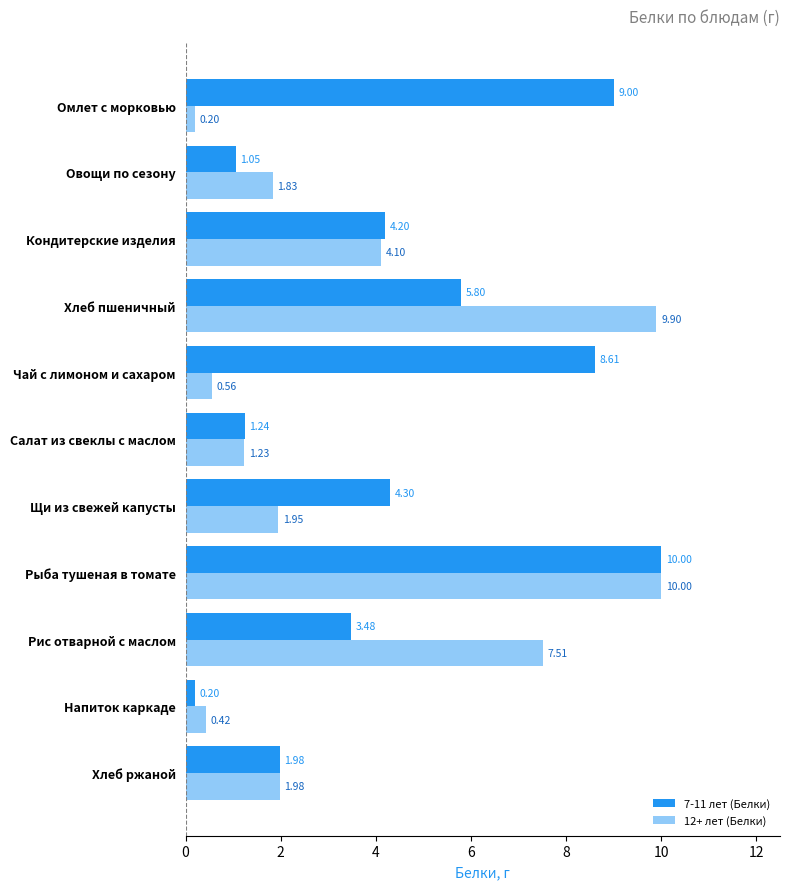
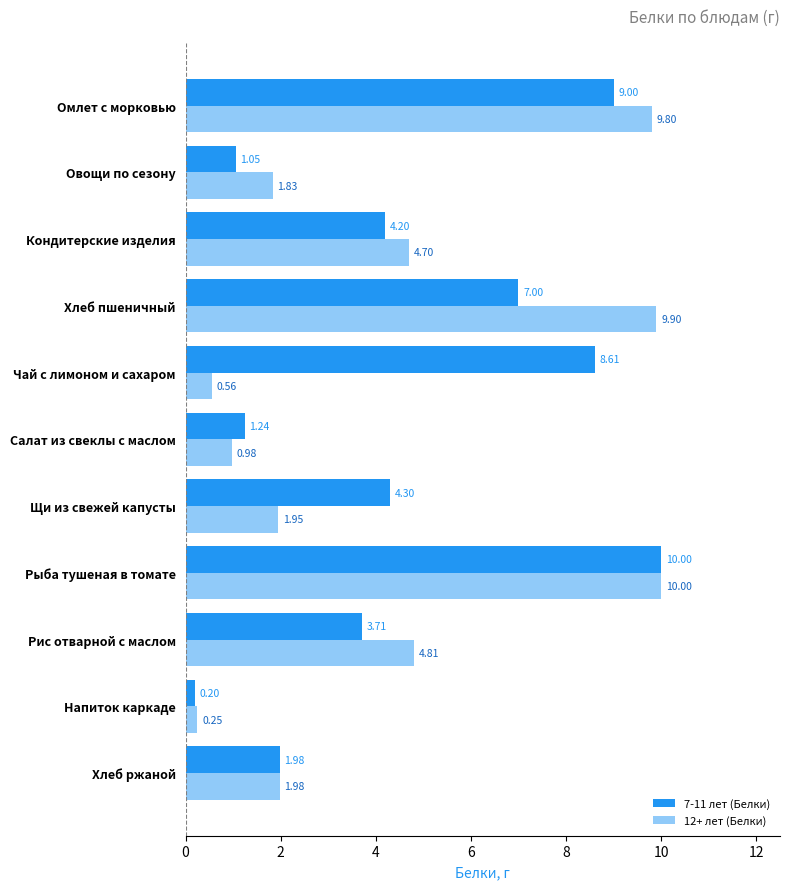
  {
    "7-11 лет (Белки)": {
      "Омлет с морковью": 9.00,
      "Овощи по сезону": 1.05,
      "Кондитерские изделия": 4.20,
-     "Хлеб пшеничный": 5.80,
+     "Хлеб пшеничный": 7.00,
      "Чай с лимоном и сахаром": 8.61,
      "Салат из свеклы с маслом": 1.24,
      "Щи из свежей капусты": 4.30,
      "Рыба тушеная в томате": 10.00,
-     "Рис отварной с маслом": 3.48,
+     "Рис отварной с маслом": 3.71,
      "Напиток каркаде": 0.20,
      "Хлеб ржаной": 1.98
    },
    "12+ лет (Белки)": {
-     "Омлет с морковью": 0.20,
+     "Омлет с морковью": 9.80,
      "Овощи по сезону": 1.83,
-     "Кондитерские изделия": 4.10,
+     "Кондитерские изделия": 4.70,
      "Хлеб пшеничный": 9.90,
      "Чай с лимоном и сахаром": 0.56,
-     "Салат из свеклы с маслом": 1.23,
+     "Салат из свеклы с маслом": 0.98,
      "Щи из свежей капусты": 1.95,
      "Рыба тушеная в томате": 10.00,
-     "Рис отварной с маслом": 7.51,
-     "Напиток каркаде": 0.42,
+     "Рис отварной с маслом": 4.81,
+     "Напиток каркаде": 0.25,
      "Хлеб ржаной": 1.98
    }
  }
